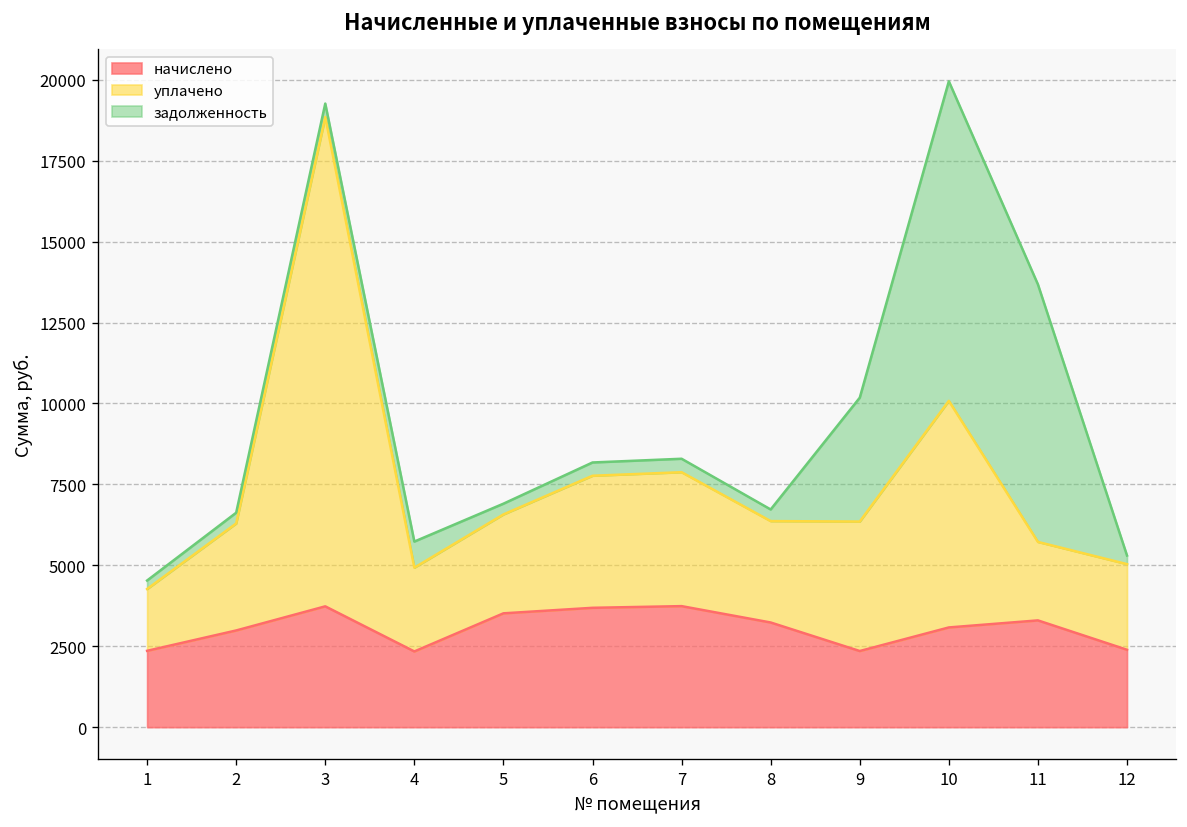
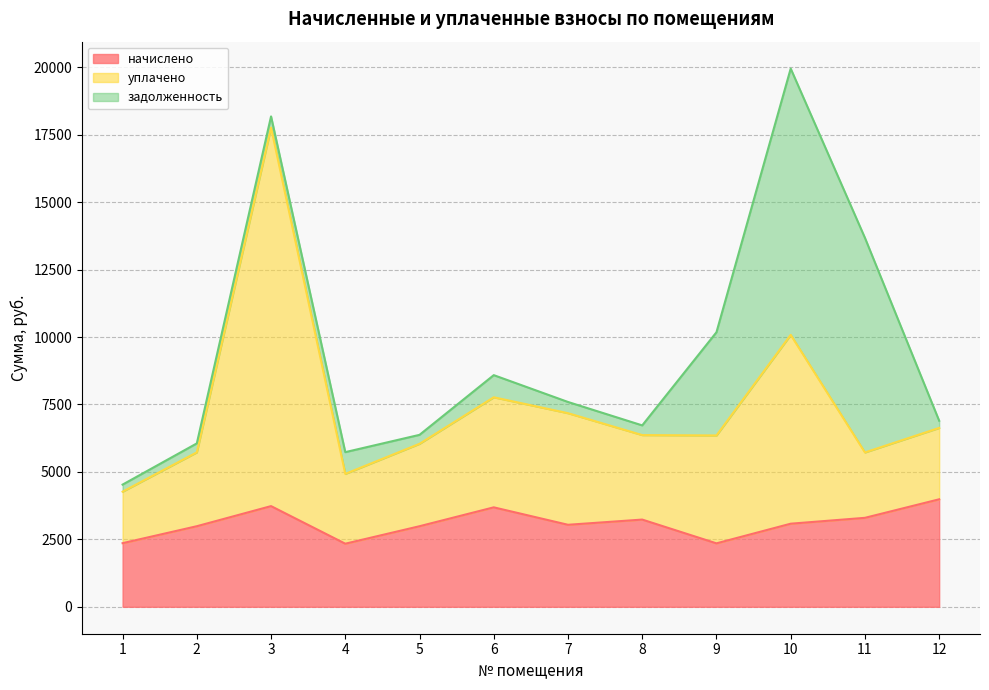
  {
    "начислено": {
      "1": 2400,
      "2": 3000,
      "3": 3700,
      "4": 2300,
-     "5": 3500,
+     "5": 3000,
      "6": 3700,
-     "7": 3700,
+     "7": 3000,
      "8": 3200,
      "9": 2400,
      "10": 3100,
      "11": 3300,
-     "12": 2400
+     "12": 4000
    },
    "уплачено": {
      "1": 1900,
-     "2": 3300,
-     "3": 15100,
+     "2": 2700,
+     "3": 14000,
      "4": 2600,
      "5": 3100,
      "6": 4100,
      "7": 4100,
      "8": 3100,
      "9": 4000,
      "10": 7000,
      "11": 2400,
      "12": 2600
    },
    "задолженность": {
      "1": 300,
      "2": 300,
      "3": 400,
      "4": 800,
      "5": 300,
-     "6": 400,
+     "6": 800,
      "7": 400,
      "8": 400,
      "9": 3800,
      "10": 9900,
      "11": 8000,
      "12": 300
    }
  }
